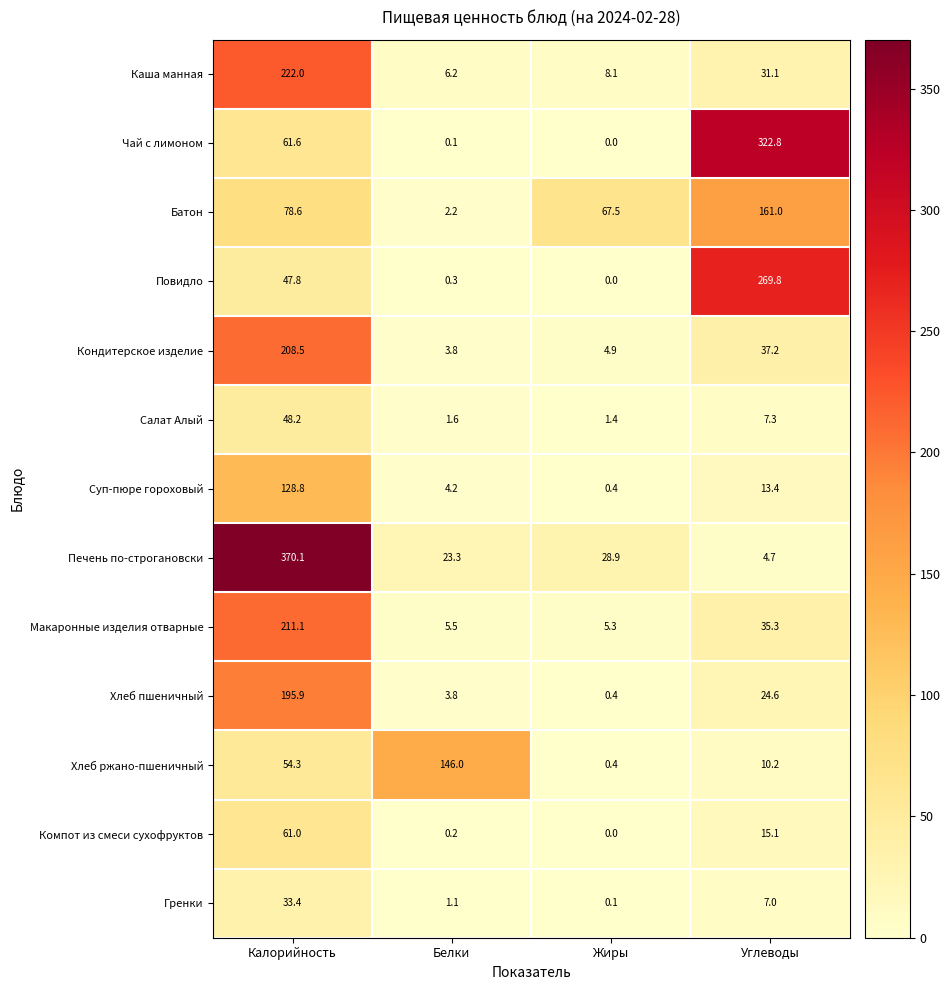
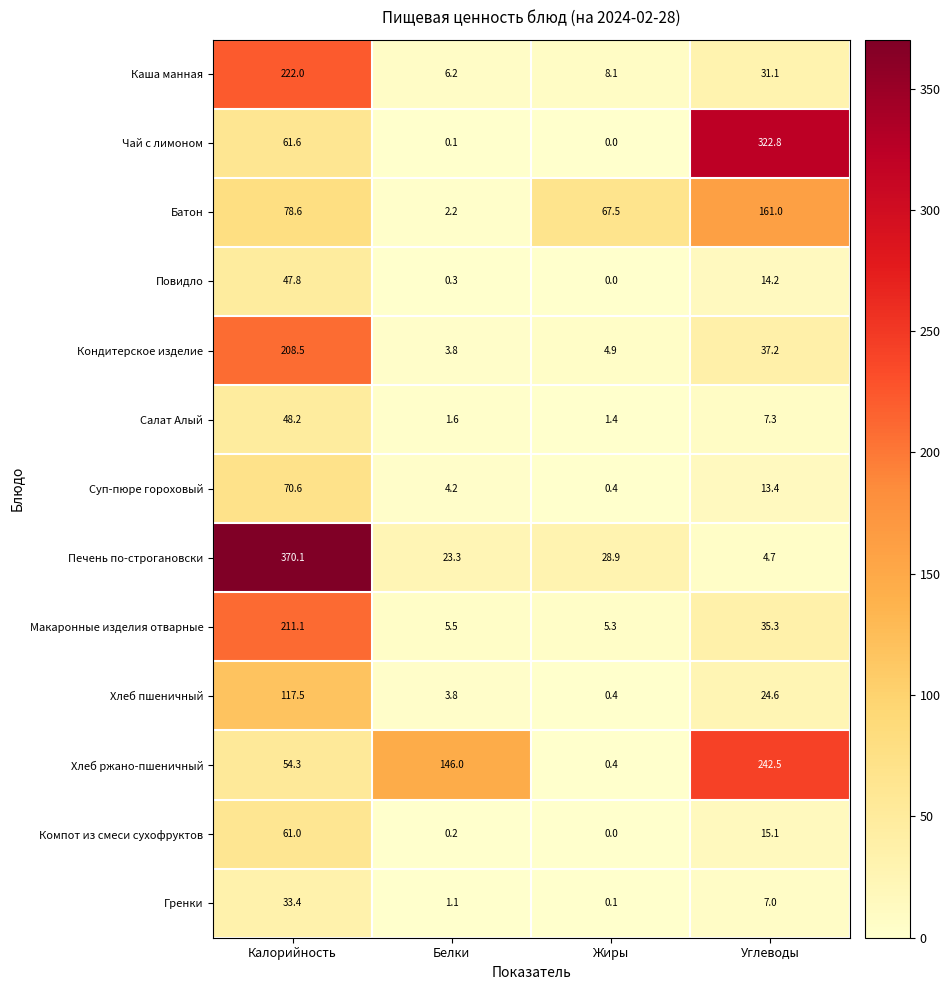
  {
    "Каша манная": {
      "Калорийность": 222.0,
      "Белки": 6.2,
      "Жиры": 8.1,
      "Углеводы": 31.1
    },
    "Чай с лимоном": {
      "Калорийность": 61.6,
      "Белки": 0.1,
      "Жиры": 0.0,
      "Углеводы": 322.8
    },
    "Батон": {
      "Калорийность": 78.6,
      "Белки": 2.2,
      "Жиры": 67.5,
      "Углеводы": 161.0
    },
    "Повидло": {
      "Калорийность": 47.8,
      "Белки": 0.3,
      "Жиры": 0.0,
-     "Углеводы": 269.8
+     "Углеводы": 14.2
    },
    "Кондитерское изделие": {
      "Калорийность": 208.5,
      "Белки": 3.8,
      "Жиры": 4.9,
      "Углеводы": 37.2
    },
    "Салат Алый": {
      "Калорийность": 48.2,
      "Белки": 1.6,
      "Жиры": 1.4,
      "Углеводы": 7.3
    },
    "Суп-пюре гороховый": {
-     "Калорийность": 128.8,
+     "Калорийность": 70.6,
      "Белки": 4.2,
      "Жиры": 0.4,
      "Углеводы": 13.4
    },
    "Печень по-строгановски": {
      "Калорийность": 370.1,
      "Белки": 23.3,
      "Жиры": 28.9,
      "Углеводы": 4.7
    },
    "Макаронные изделия отварные": {
      "Калорийность": 211.1,
      "Белки": 5.5,
      "Жиры": 5.3,
      "Углеводы": 35.3
    },
    "Хлеб пшеничный": {
-     "Калорийность": 195.9,
+     "Калорийность": 117.5,
      "Белки": 3.8,
      "Жиры": 0.4,
      "Углеводы": 24.6
    },
    "Хлеб ржано-пшеничный": {
      "Калорийность": 54.3,
      "Белки": 146.0,
      "Жиры": 0.4,
-     "Углеводы": 10.2
+     "Углеводы": 242.5
    },
    "Компот из смеси сухофруктов": {
      "Калорийность": 61.0,
      "Белки": 0.2,
      "Жиры": 0.0,
      "Углеводы": 15.1
    },
    "Гренки": {
      "Калорийность": 33.4,
      "Белки": 1.1,
      "Жиры": 0.1,
      "Углеводы": 7.0
    }
  }
